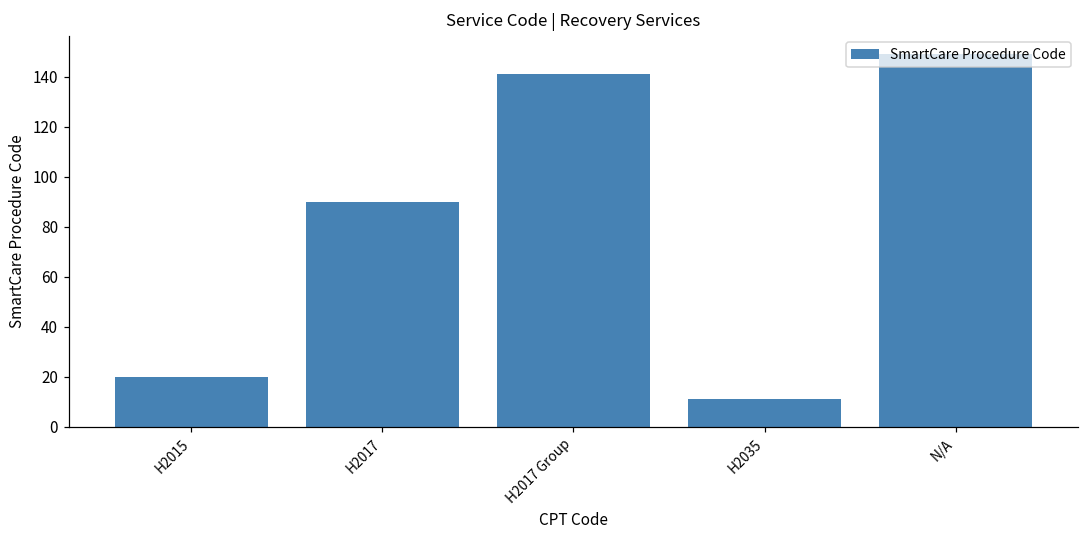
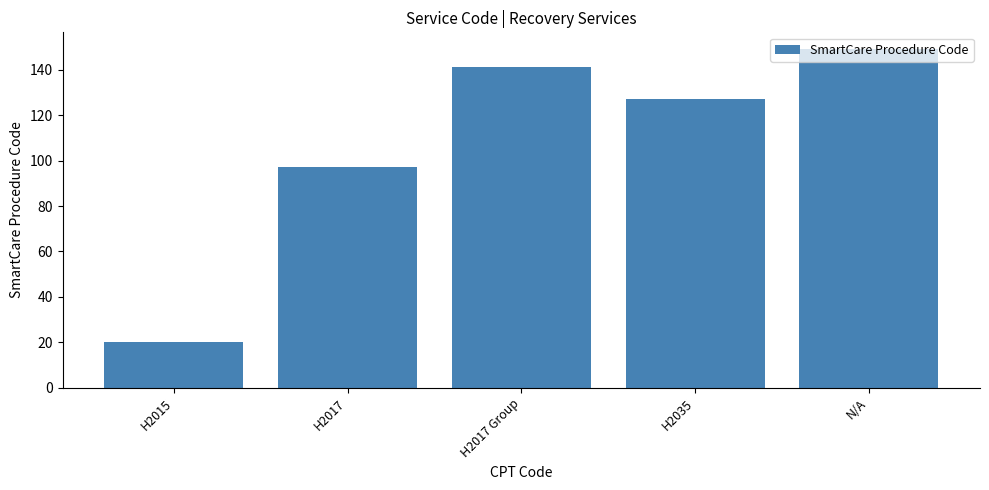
  {
    "H2015": 20,
-   "H2017": 90,
+   "H2017": 97,
    "H2017 Group": 141,
-   "H2035": 11
+   "H2035": 127
  }
